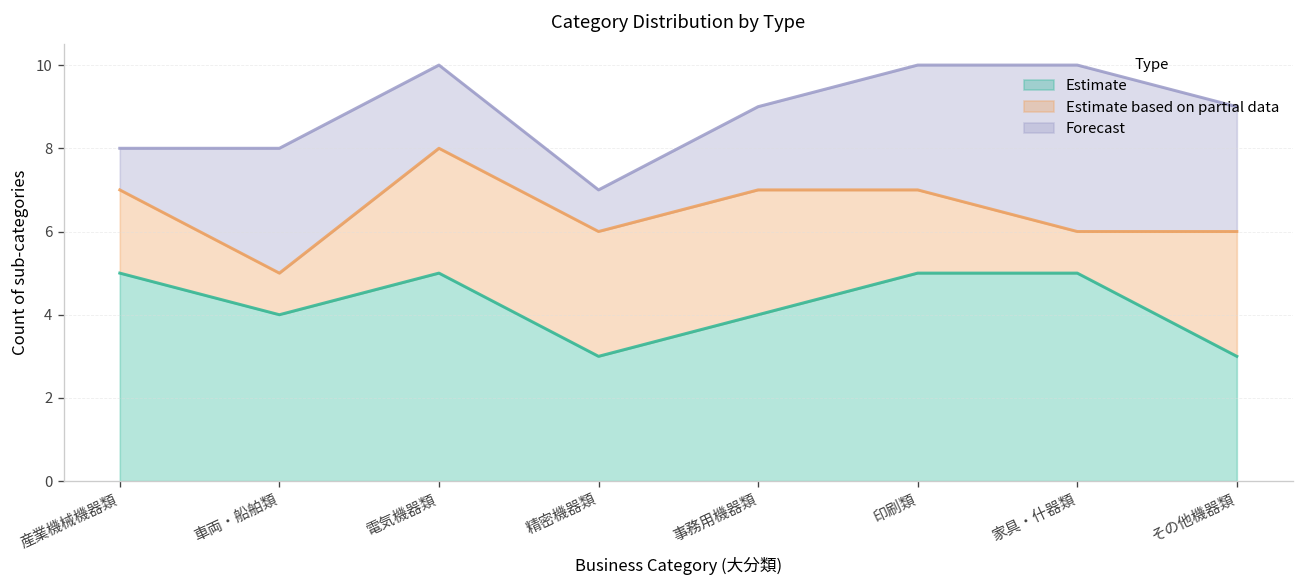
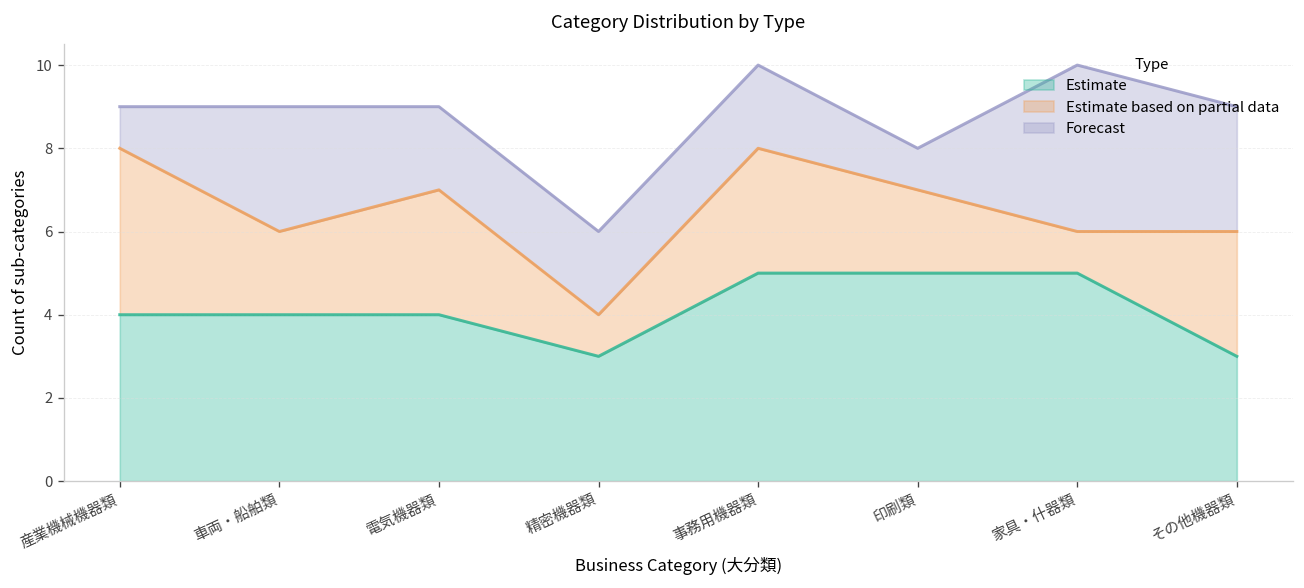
  {
    "Estimate": {
-     "産業機械機器類": 5,
+     "産業機械機器類": 4,
      "車両・船舶類": 4,
-     "電気機器類": 5,
+     "電気機器類": 4,
      "精密機器類": 3,
-     "事務用機器類": 4,
+     "事務用機器類": 5,
      "印刷類": 5,
      "家具・什器類": 5,
      "その他機器類": 3
    },
    "Estimate based on partial data": {
-     "産業機械機器類": 2,
-     "車両・船舶類": 1,
+     "産業機械機器類": 4,
+     "車両・船舶類": 2,
      "電気機器類": 3,
-     "精密機器類": 3,
+     "精密機器類": 1,
      "事務用機器類": 3,
      "印刷類": 2,
      "家具・什器類": 1,
      "その他機器類": 3
    },
    "Forecast": {
      "産業機械機器類": 1,
      "車両・船舶類": 3,
      "電気機器類": 2,
-     "精密機器類": 1,
+     "精密機器類": 2,
      "事務用機器類": 2,
-     "印刷類": 3,
+     "印刷類": 1,
      "家具・什器類": 4,
      "その他機器類": 3
    }
  }
